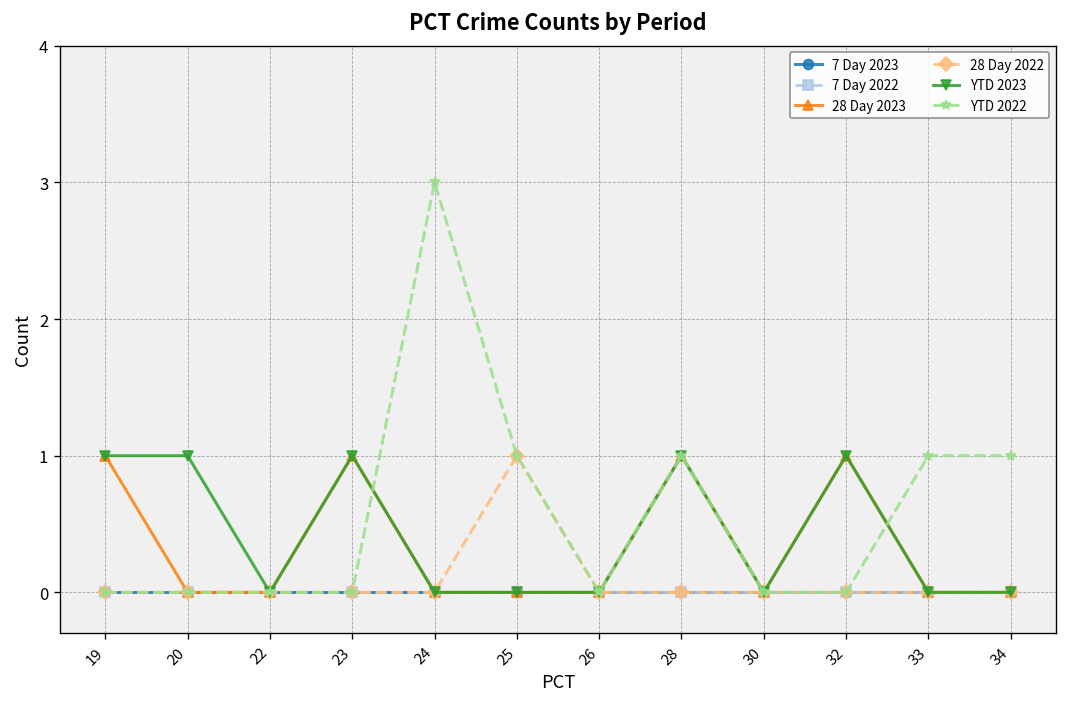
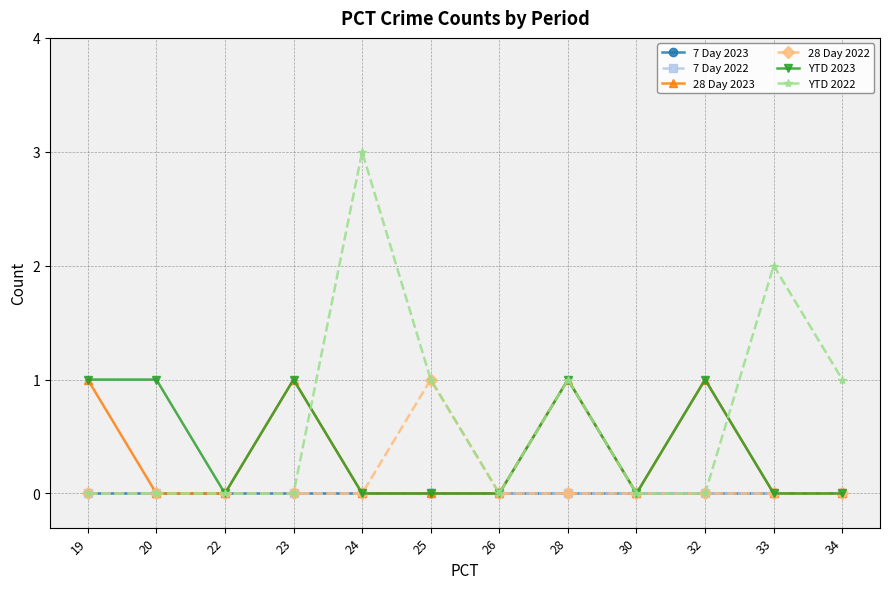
  {
    "YTD 2023": {
      "20": 1
    },
    "YTD 2022": {
      "24": 3,
-     "33": 1,
+     "33": 2,
      "34": 1
    }
  }
